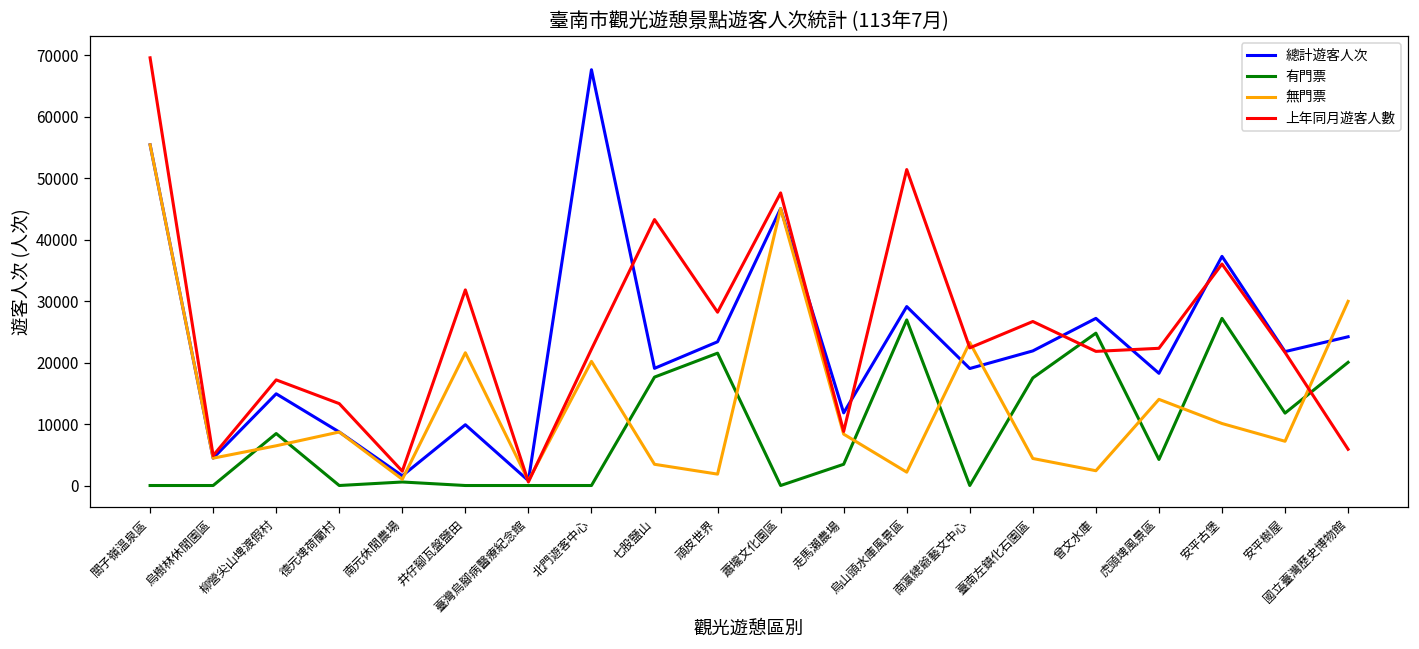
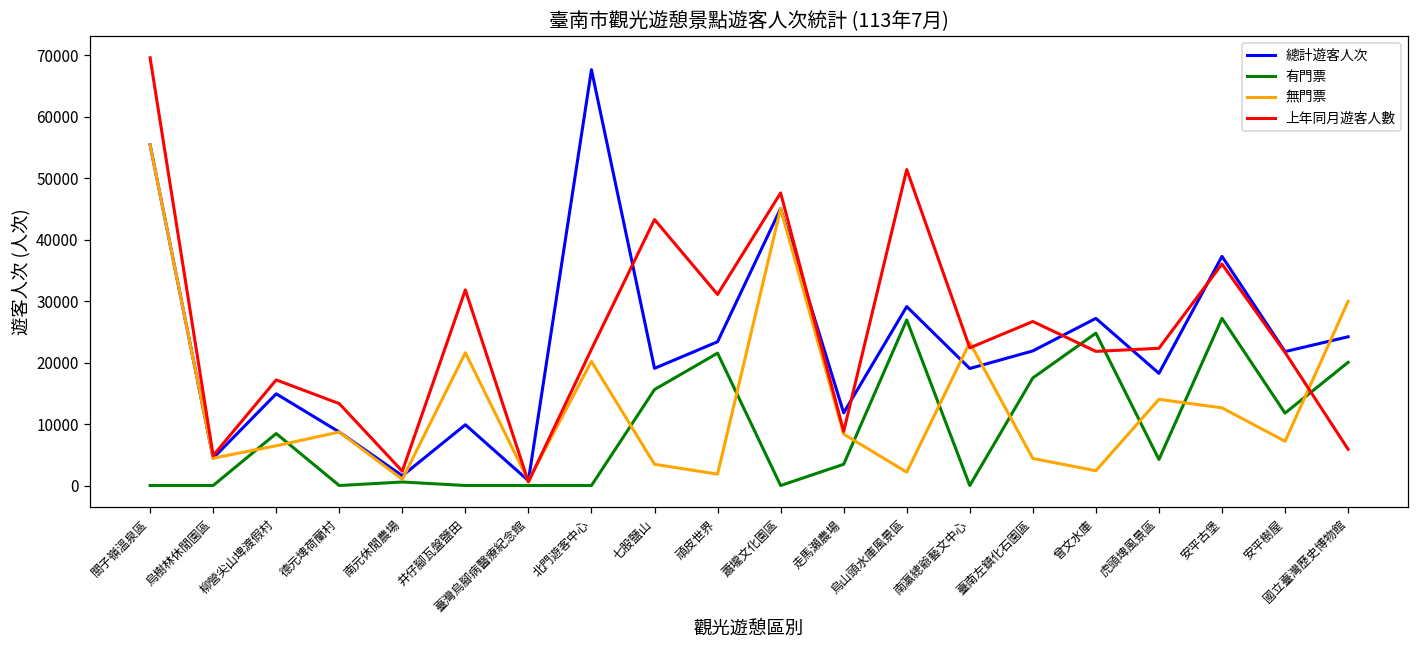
  {
    "總計遊客人次": {
      "柳營尖山埤渡假村": 15000,
      "南元休閒農場": 2000,
      "井仔腳瓦盤鹽田": 10000,
      "北門遊客中心": 68000,
      "七股鹽山": 19000,
      "頑皮世界": 23000,
      "走馬瀨農場": 12000,
      "烏山頭水庫風景區": 29000,
      "南瀛總爺藝文中心": 19000,
      "臺南左鎮化石園區": 22000,
      "曾文水庫": 27000,
      "虎頭埤風景區": 18000,
      "安平古堡": 37000,
      "國立臺灣歷史博物館": 24000
    },
    "有門票": {
      "關子嶺溫泉區": 0,
      "烏樹林休閒園區": 0,
      "柳營尖山埤渡假村": 8000,
      "德元埤荷蘭村": 0,
      "井仔腳瓦盤鹽田": 0,
      "臺灣烏腳病醫療紀念館": 0,
      "北門遊客中心": 0,
-     "七股鹽山": 18000,
+     "七股鹽山": 16000,
      "頑皮世界": 22000,
      "蕭壠文化園區": 0,
      "走馬瀨農場": 3000,
      "烏山頭水庫風景區": 27000,
      "南瀛總爺藝文中心": 0,
      "臺南左鎮化石園區": 18000,
      "曾文水庫": 25000,
      "虎頭埤風景區": 4000,
      "安平古堡": 27000,
      "安平樹屋": 12000,
      "國立臺灣歷史博物館": 20000
    },
    "無門票": {
      "柳營尖山埤渡假村": 6000,
      "井仔腳瓦盤鹽田": 22000,
      "北門遊客中心": 20000,
      "七股鹽山": 3000,
      "頑皮世界": 2000,
      "烏山頭水庫風景區": 2000,
      "南瀛總爺藝文中心": 23000,
      "臺南左鎮化石園區": 4000,
      "曾文水庫": 2000,
      "虎頭埤風景區": 14000,
-     "安平古堡": 10000,
+     "安平古堡": 13000,
      "安平樹屋": 7000,
      "國立臺灣歷史博物館": 30000
    },
    "上年同月遊客人數": {
      "關子嶺溫泉區": 70000,
      "柳營尖山埤渡假村": 17000,
      "德元埤荷蘭村": 13000,
      "南元休閒農場": 2000,
      "井仔腳瓦盤鹽田": 32000,
      "北門遊客中心": 22000,
      "七股鹽山": 43000,
-     "頑皮世界": 28000,
+     "頑皮世界": 31000,
      "蕭壠文化園區": 48000,
      "烏山頭水庫風景區": 51000,
      "南瀛總爺藝文中心": 22000,
      "臺南左鎮化石園區": 27000,
      "曾文水庫": 22000,
      "虎頭埤風景區": 22000,
      "安平古堡": 36000,
      "國立臺灣歷史博物館": 6000
    }
  }
